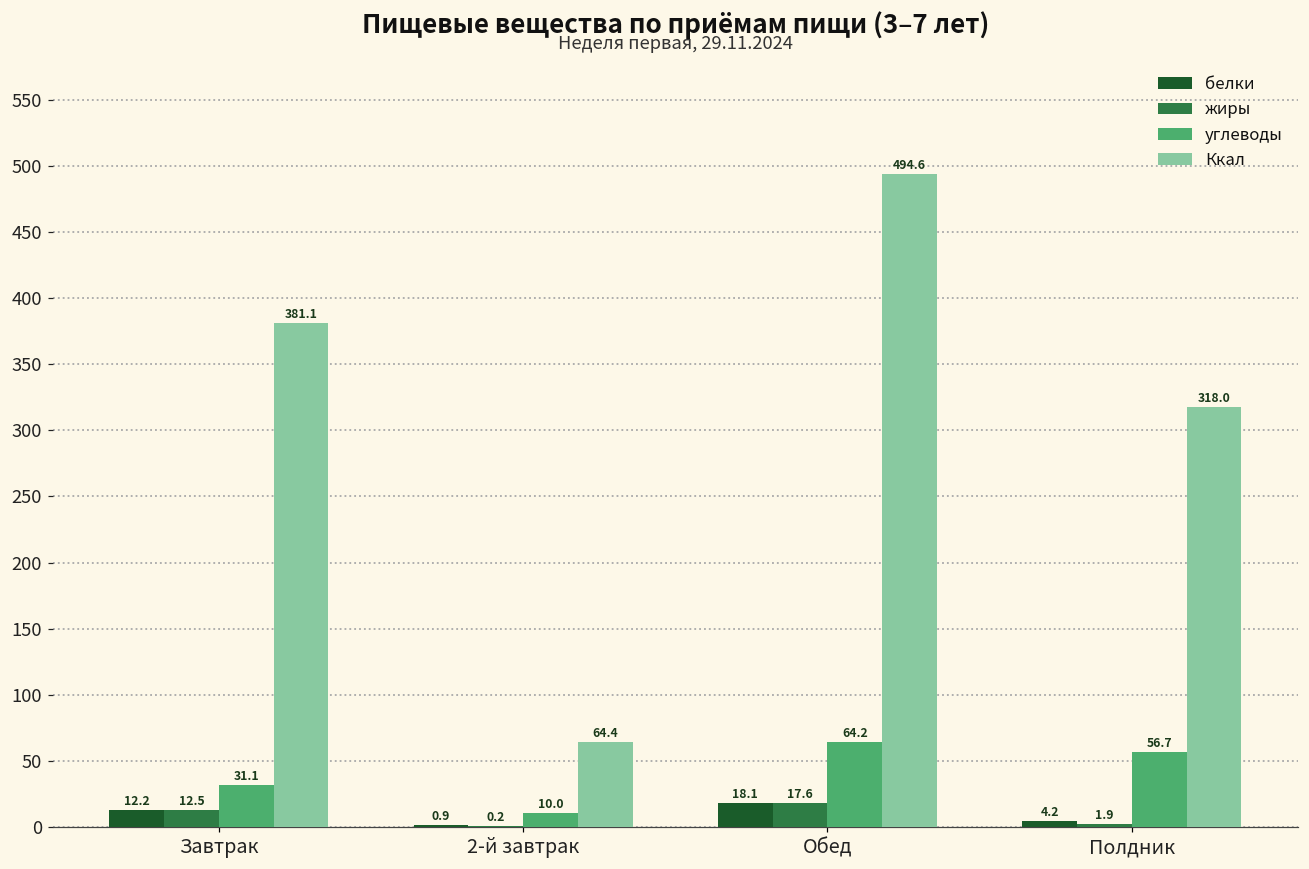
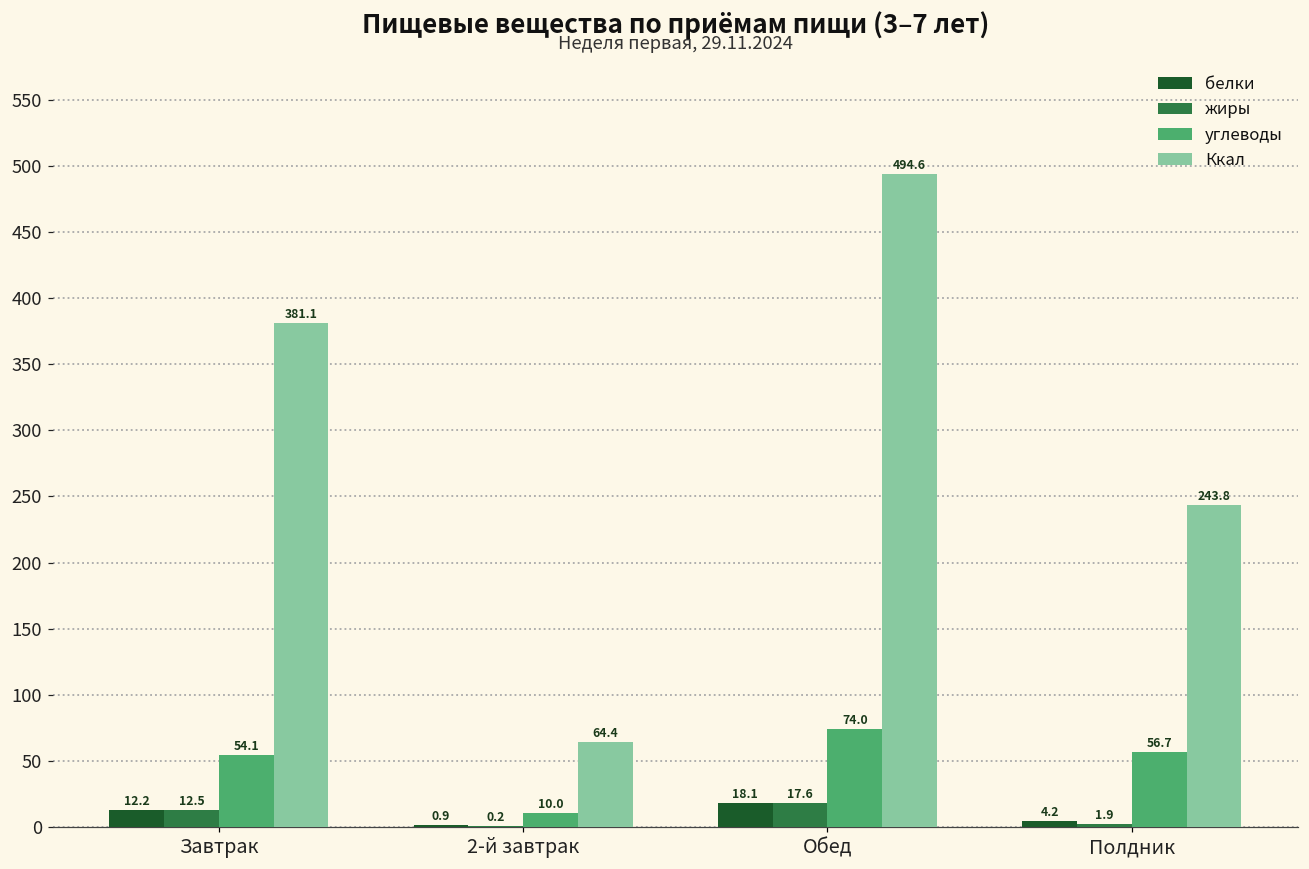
  {
    "углеводы": {
-     "Завтрак": 31.1,
+     "Завтрак": 54.1,
      "2-й завтрак": 10.0,
-     "Обед": 64.2,
+     "Обед": 74.0,
      "Полдник": 56.7
    },
    "Ккал": {
      "Завтрак": 381.1,
      "2-й завтрак": 64.4,
      "Обед": 494.6,
-     "Полдник": 318.0
+     "Полдник": 243.8
    }
  }
